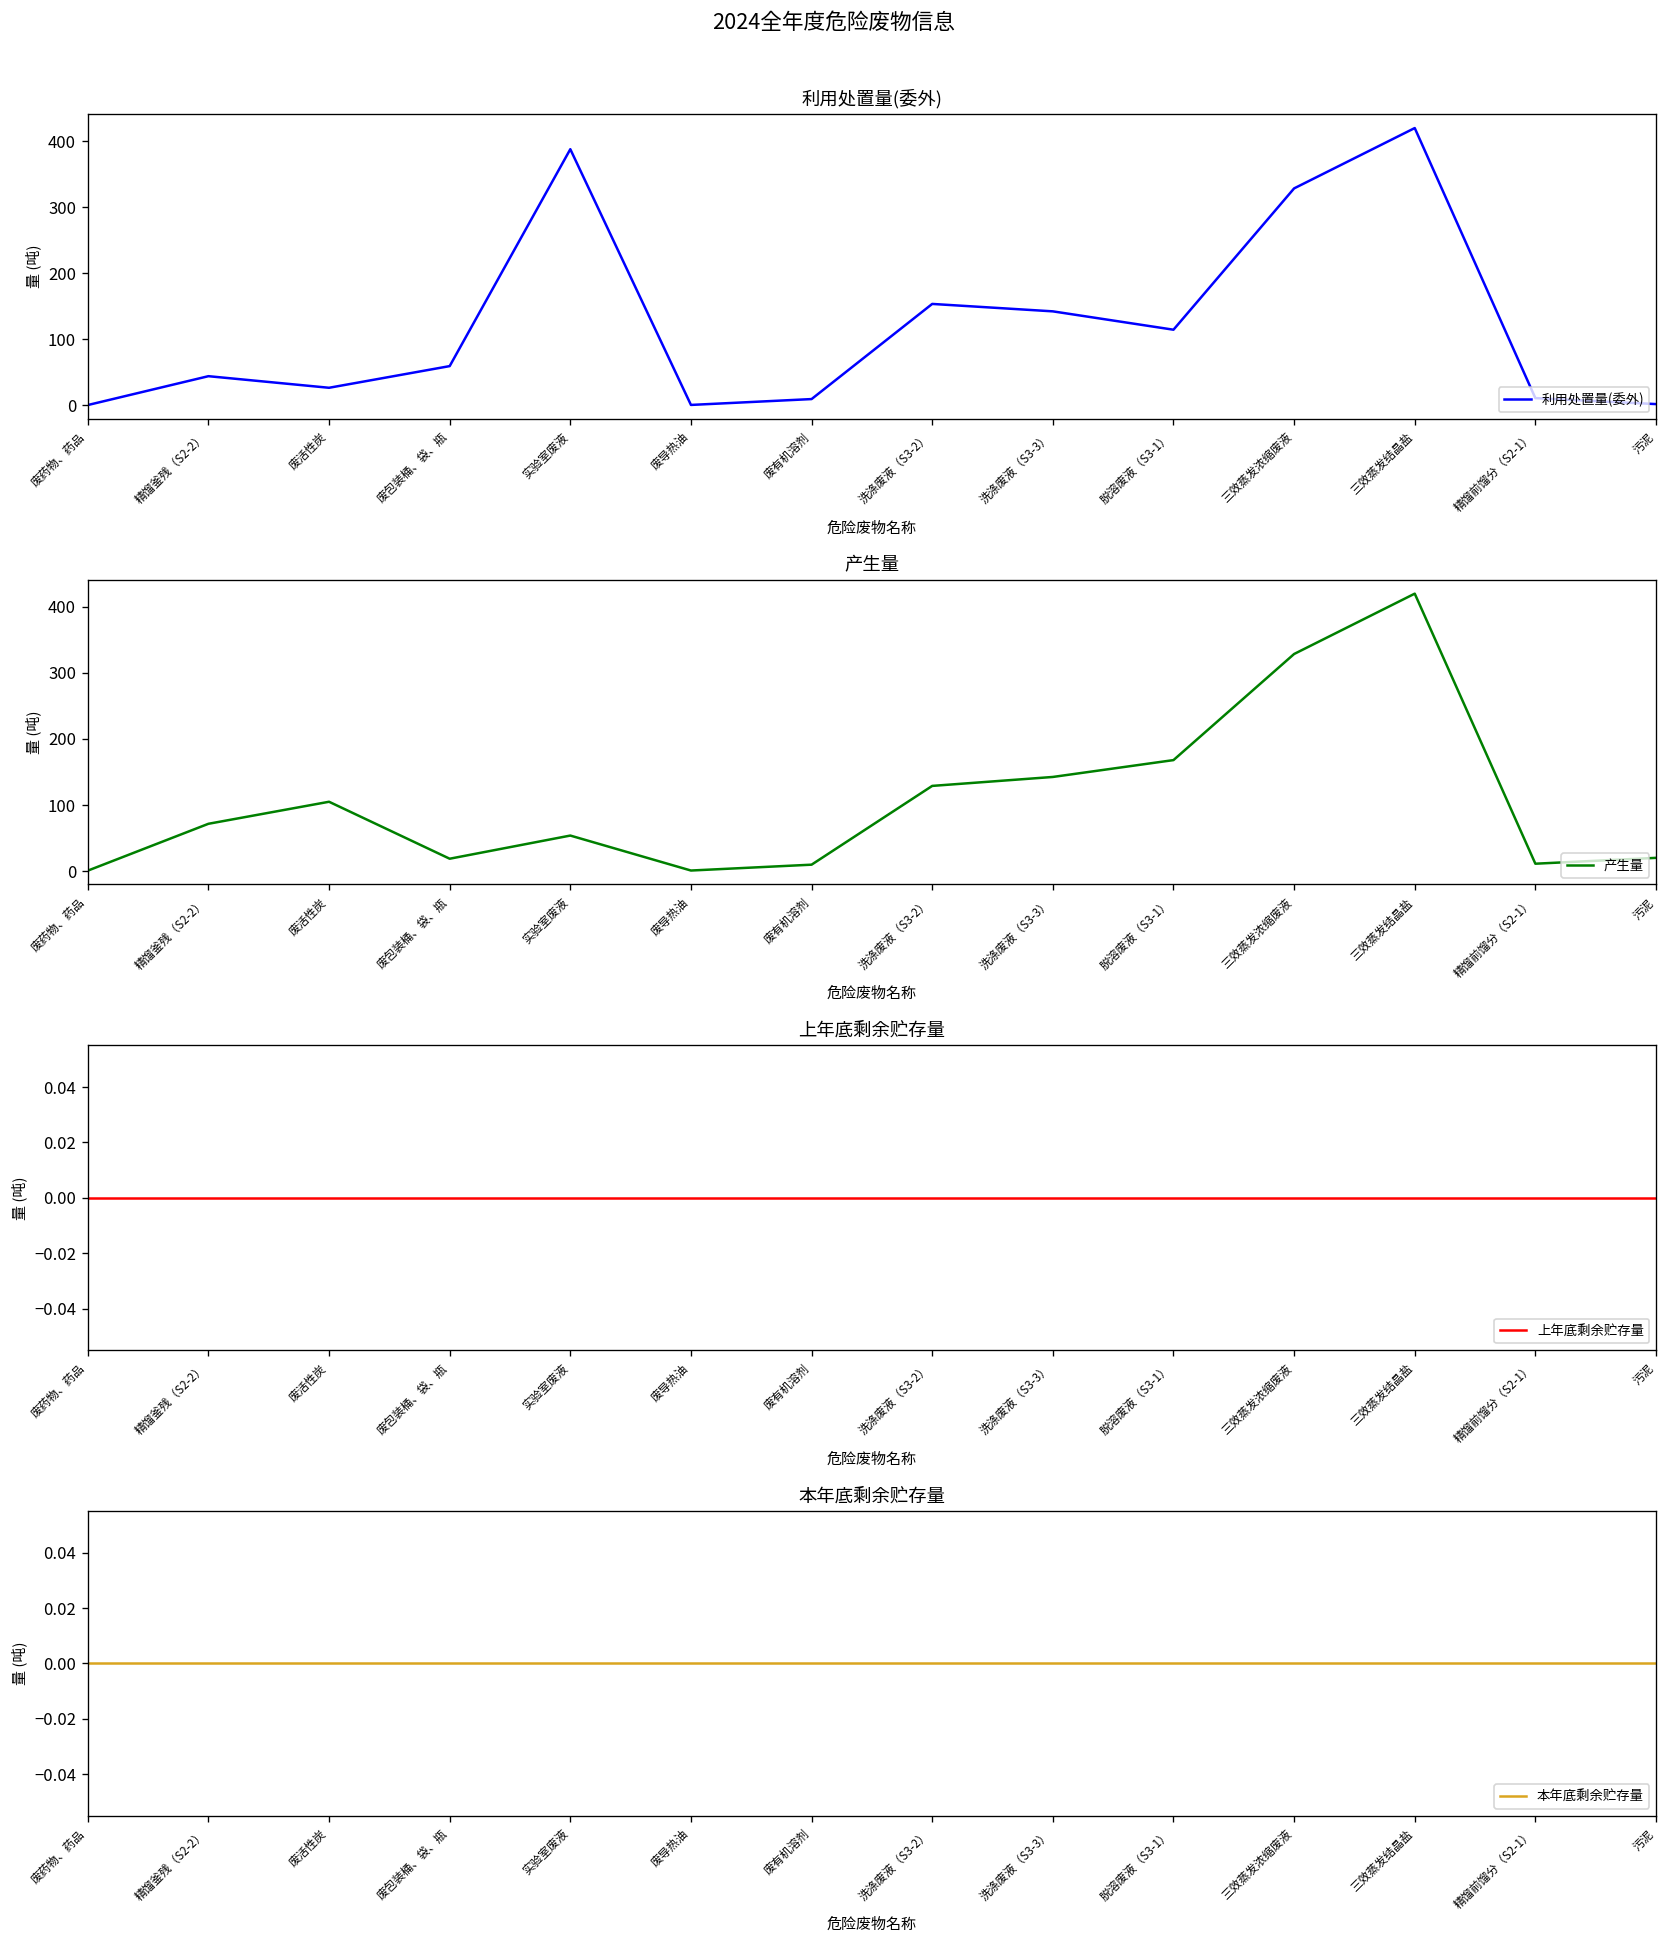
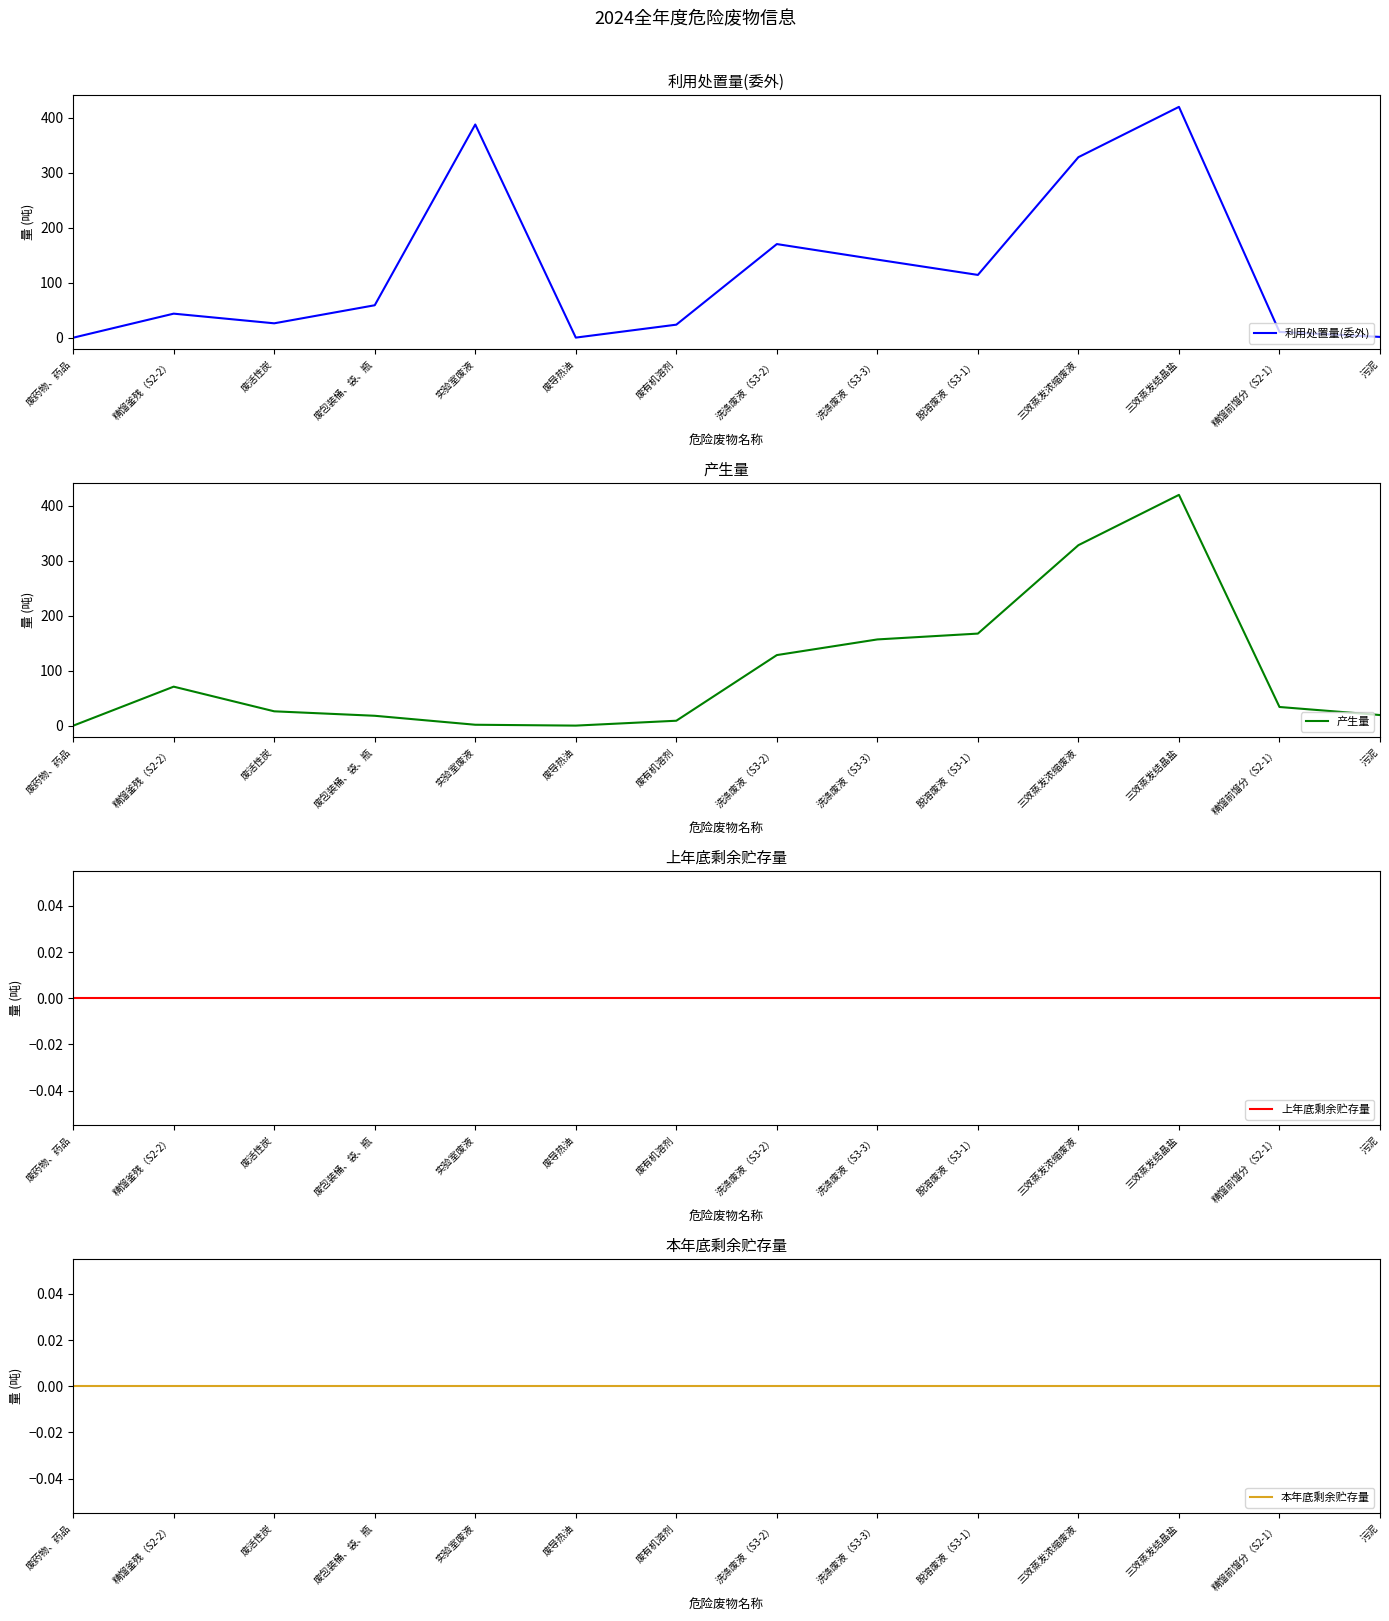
  {
    "利用处置量(委外)": {
      "废药物、药品": 0,
      "精馏釜残（S2-2）": 40,
      "废活性炭": 30,
      "废包装桶、袋、瓶": 60,
      "实验室废液": 390,
      "废导热油": 0,
-     "废有机溶剂": 10,
-     "洗涤废液（S3-2）": 150,
+     "废有机溶剂": 20,
+     "洗涤废液（S3-2）": 170,
      "洗涤废液（S3-3）": 140,
      "脱溶废液（S3-1）": 110,
      "三效蒸发浓缩废液": 330,
      "三效蒸发结晶盐": 420,
      "污泥": 0
    },
    "产生量": {
      "废药物、药品": 0,
      "精馏釜残（S2-2）": 70,
-     "废活性炭": 100,
+     "废活性炭": 30,
      "废包装桶、袋、瓶": 20,
-     "实验室废液": 50,
+     "实验室废液": 0,
      "废导热油": 0,
      "废有机溶剂": 10,
      "洗涤废液（S3-2）": 130,
-     "洗涤废液（S3-3）": 140,
+     "洗涤废液（S3-3）": 160,
      "脱溶废液（S3-1）": 170,
      "三效蒸发浓缩废液": 330,
      "三效蒸发结晶盐": 420,
-     "精馏前馏分（S2-1）": 10,
+     "精馏前馏分（S2-1）": 30,
      "污泥": 20
    },
    "上年底剩余贮存量": {
      "废药物、药品": 0.000,
      "精馏釜残（S2-2）": 0.000,
      "废活性炭": 0.000,
      "废包装桶、袋、瓶": 0.000,
      "实验室废液": 0.000,
      "废导热油": 0.000,
      "废有机溶剂": 0.000,
      "洗涤废液（S3-2）": 0.000,
      "洗涤废液（S3-3）": 0.000,
      "脱溶废液（S3-1）": 0.000,
      "三效蒸发浓缩废液": 0.000,
      "三效蒸发结晶盐": 0.000,
      "精馏前馏分（S2-1）": 0.000,
      "污泥": 0.000
    },
    "本年底剩余贮存量": {
      "废药物、药品": 0.000,
      "精馏釜残（S2-2）": 0.000,
      "废活性炭": 0.000,
      "废包装桶、袋、瓶": 0.000,
      "实验室废液": 0.000,
      "废导热油": 0.000,
      "废有机溶剂": 0.000,
      "洗涤废液（S3-2）": 0.000,
      "洗涤废液（S3-3）": 0.000,
      "脱溶废液（S3-1）": 0.000,
      "三效蒸发浓缩废液": 0.000,
      "三效蒸发结晶盐": 0.000,
      "精馏前馏分（S2-1）": 0.000,
      "污泥": 0.000
    }
  }
